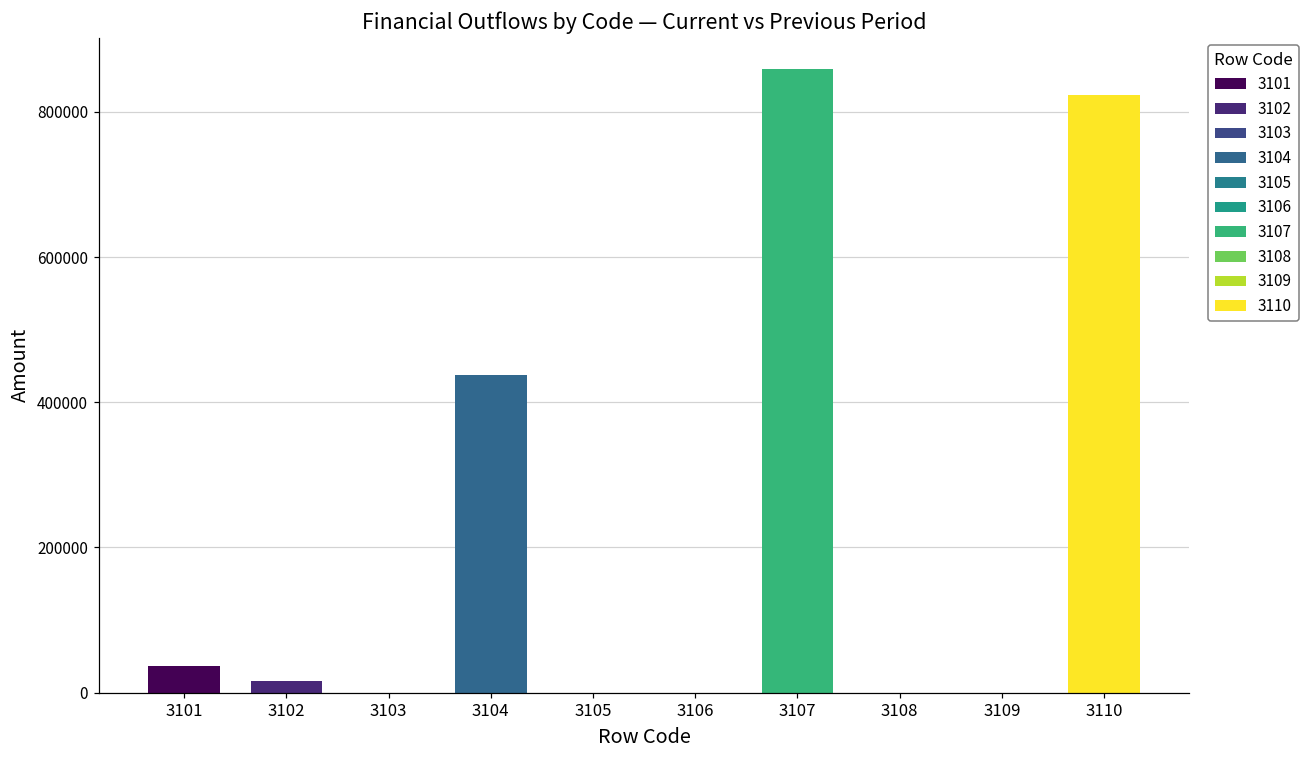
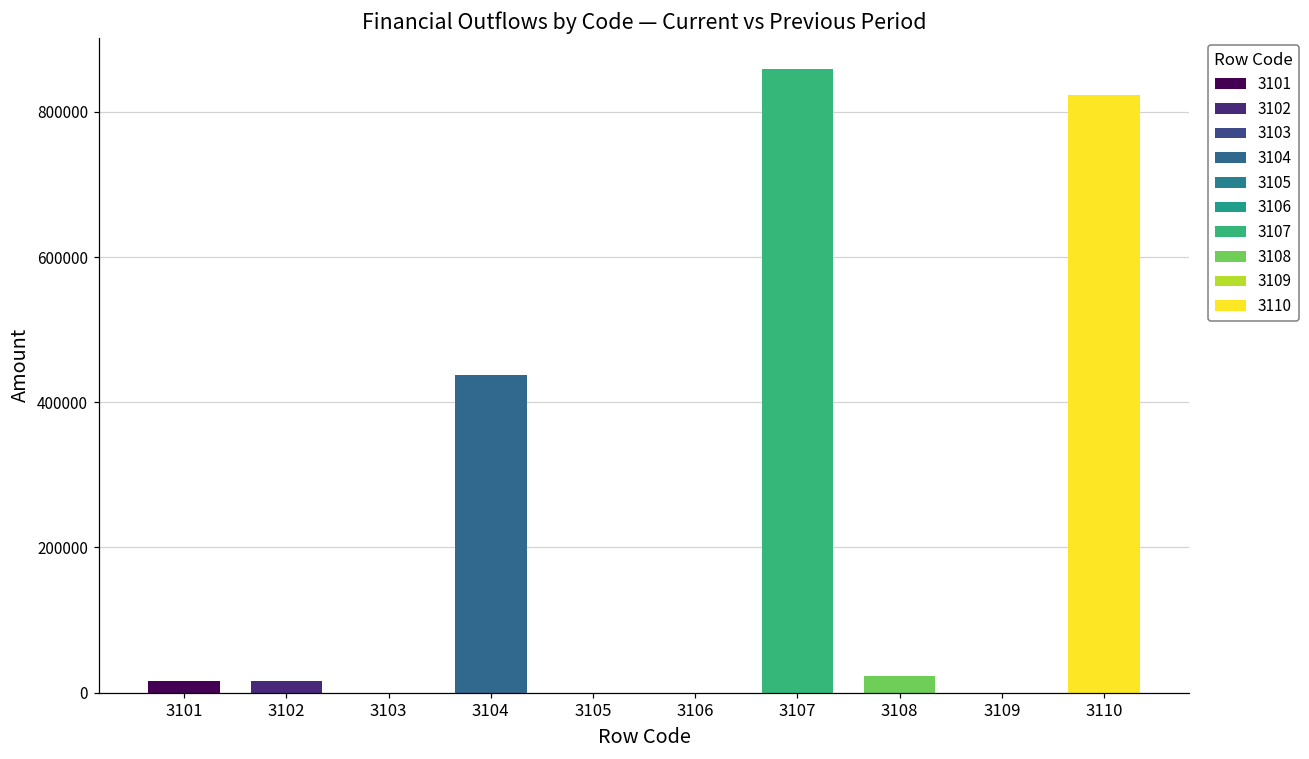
  {
-   "3101": 40000,
+   "3101": 20000,
    "3102": 20000,
    "3103": 0,
    "3104": 440000,
    "3105": 0,
    "3106": 0,
    "3107": 860000,
-   "3108": 0,
+   "3108": 20000,
    "3109": 0,
    "3110": 820000
  }
